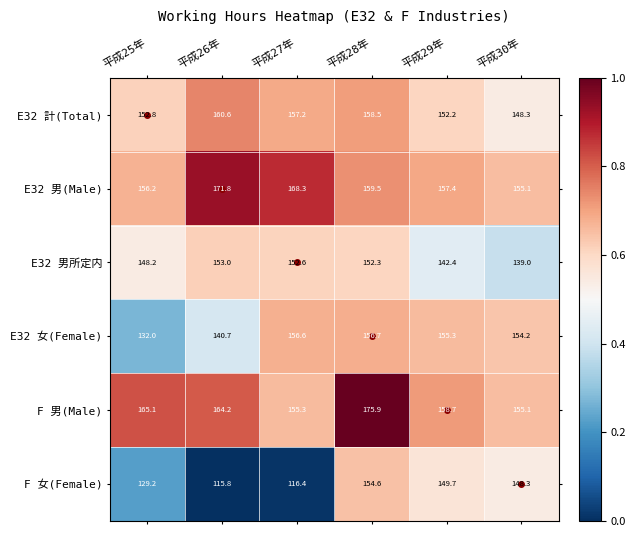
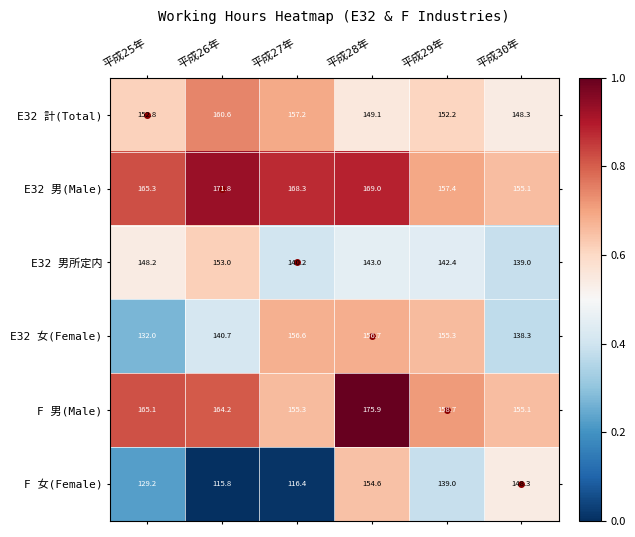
  {
    "E32 計(Total)": {
      "平成26年": 160.6,
      "平成27年": 157.2,
-     "平成28年": 158.5,
+     "平成28年": 149.1,
      "平成29年": 152.2,
      "平成30年": 148.3
    },
    "E32 男(Male)": {
-     "平成25年": 156.2,
+     "平成25年": 165.3,
      "平成27年": 168.3,
-     "平成28年": 159.5,
+     "平成28年": 169.0,
      "平成29年": 157.4,
      "平成30年": 155.1
    },
    "E32 男所定内": {
      "平成25年": 148.2,
      "平成26年": 153.0,
-     "平成27年": 152.6,
-     "平成28年": 152.3,
+     "平成27年": 140.2,
+     "平成28年": 143.0,
      "平成29年": 142.4,
      "平成30年": 139.0
    },
    "E32 女(Female)": {
      "平成25年": 132.0,
      "平成26年": 140.7,
      "平成27年": 156.6,
      "平成29年": 155.3,
-     "平成30年": 154.2
+     "平成30年": 138.3
    },
    "F 男(Male)": {
      "平成25年": 165.1,
      "平成26年": 164.2,
      "平成27年": 155.3,
      "平成28年": 175.9,
      "平成30年": 155.1
    },
    "F 女(Female)": {
      "平成25年": 129.2,
      "平成26年": 115.8,
      "平成27年": 116.4,
      "平成28年": 154.6,
-     "平成29年": 149.7
+     "平成29年": 139.0
    }
  }
